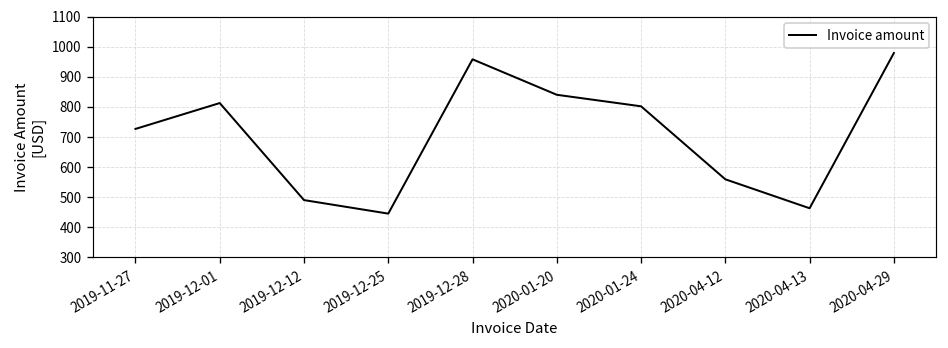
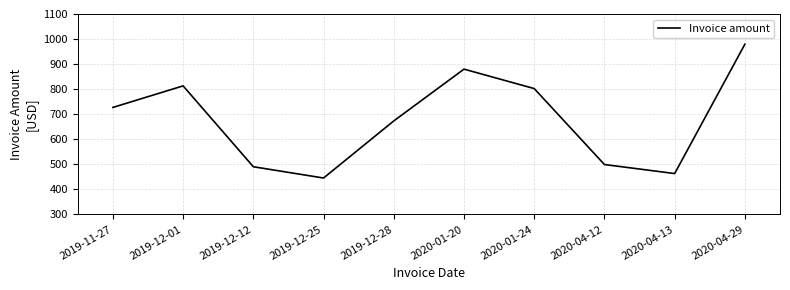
  {
    "2019-11-27": 730,
    "2019-12-01": 810,
    "2019-12-12": 490,
    "2019-12-25": 450,
-   "2019-12-28": 960,
-   "2020-01-20": 840,
+   "2019-12-28": 670,
+   "2020-01-20": 880,
    "2020-01-24": 800,
-   "2020-04-12": 560,
+   "2020-04-12": 500,
    "2020-04-13": 460,
    "2020-04-29": 980
  }
